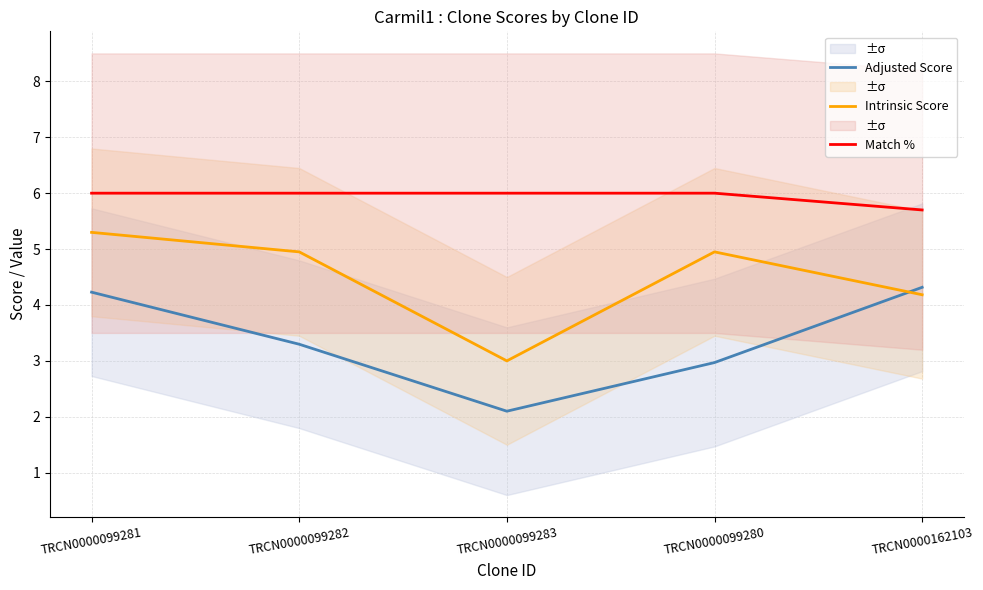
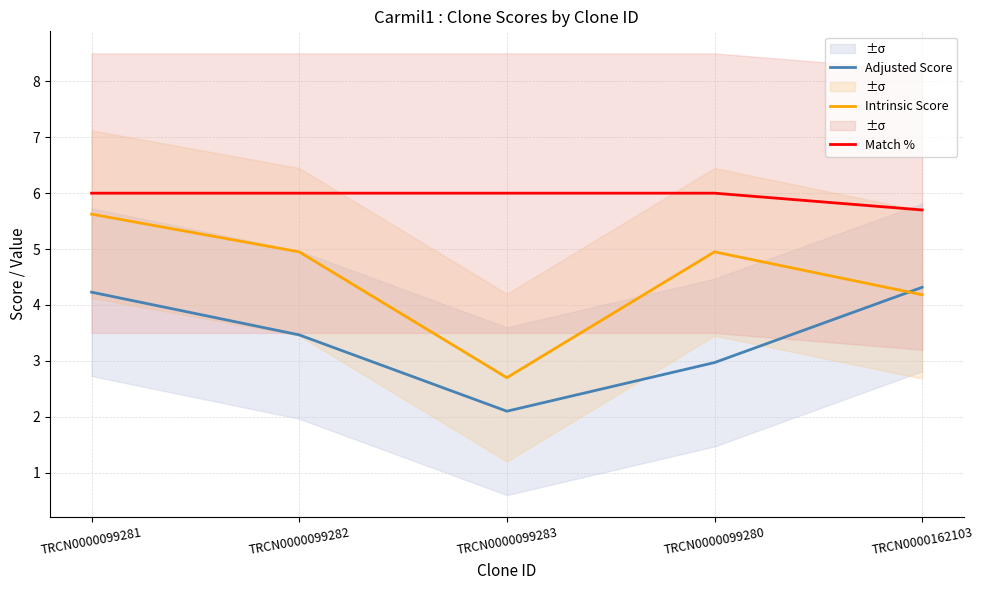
  {
    "Adjusted Score": {
      "TRCN0000099281": 4.2,
-     "TRCN0000099282": 3.3,
+     "TRCN0000099282": 3.5,
      "TRCN0000099283": 2.1,
      "TRCN0000099280": 3.0,
      "TRCN0000162103": 4.3
    },
    "Intrinsic Score": {
-     "TRCN0000099281": 5.3,
-     "TRCN0000099283": 3.0,
+     "TRCN0000099281": 5.6,
+     "TRCN0000099283": 2.7,
      "TRCN0000099280": 5.0,
      "TRCN0000162103": 4.2
    },
    "Match %": {
      "TRCN0000099281": 6.0,
      "TRCN0000099282": 6.0,
      "TRCN0000099283": 6.0,
      "TRCN0000099280": 6.0
    }
  }
